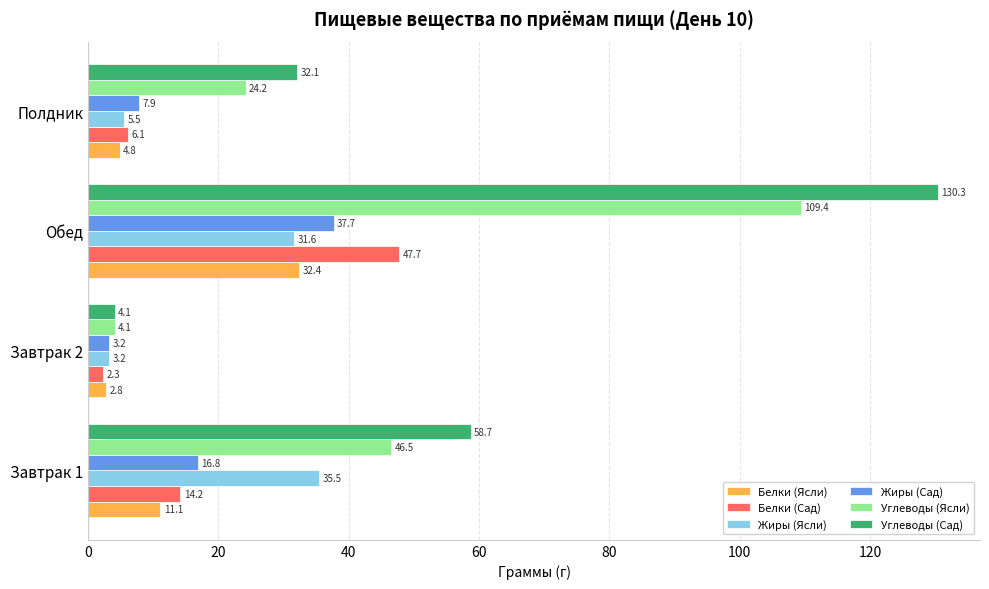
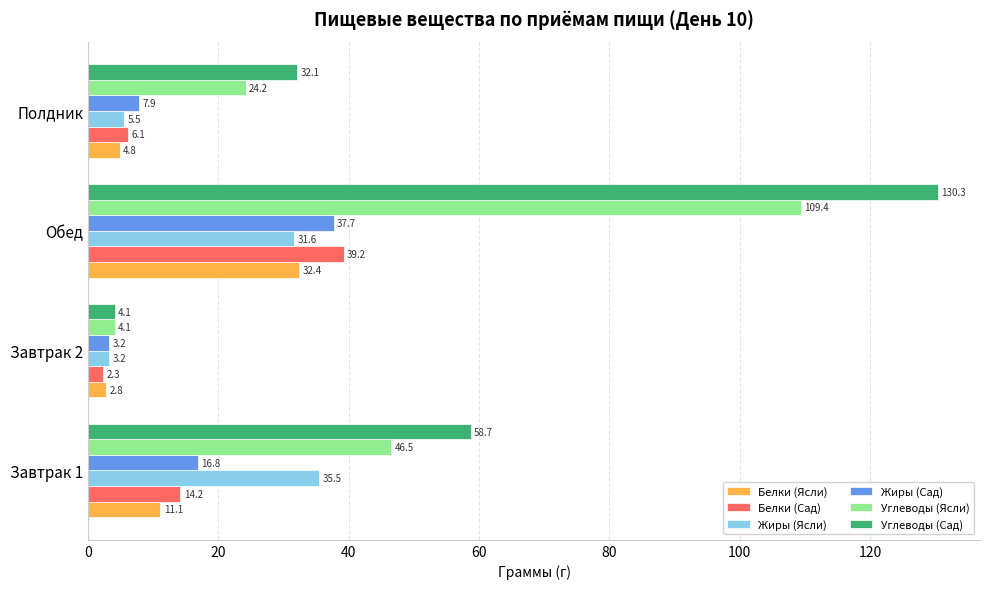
  {
    "Белки (Ясли)": {
      "Полдник": 4.8,
      "Обед": 32.4,
      "Завтрак 2": 2.8,
      "Завтрак 1": 11.1
    },
    "Белки (Сад)": {
      "Полдник": 6.1,
-     "Обед": 47.7,
+     "Обед": 39.2,
      "Завтрак 2": 2.3,
      "Завтрак 1": 14.2
    },
    "Жиры (Ясли)": {
      "Полдник": 5.5,
      "Обед": 31.6,
      "Завтрак 2": 3.2,
      "Завтрак 1": 35.5
    },
    "Жиры (Сад)": {
      "Полдник": 7.9,
      "Обед": 37.7,
      "Завтрак 2": 3.2,
      "Завтрак 1": 16.8
    },
    "Углеводы (Ясли)": {
      "Полдник": 24.2,
      "Обед": 109.4,
      "Завтрак 2": 4.1,
      "Завтрак 1": 46.5
    },
    "Углеводы (Сад)": {
      "Полдник": 32.1,
      "Обед": 130.3,
      "Завтрак 2": 4.1,
      "Завтрак 1": 58.7
    }
  }
